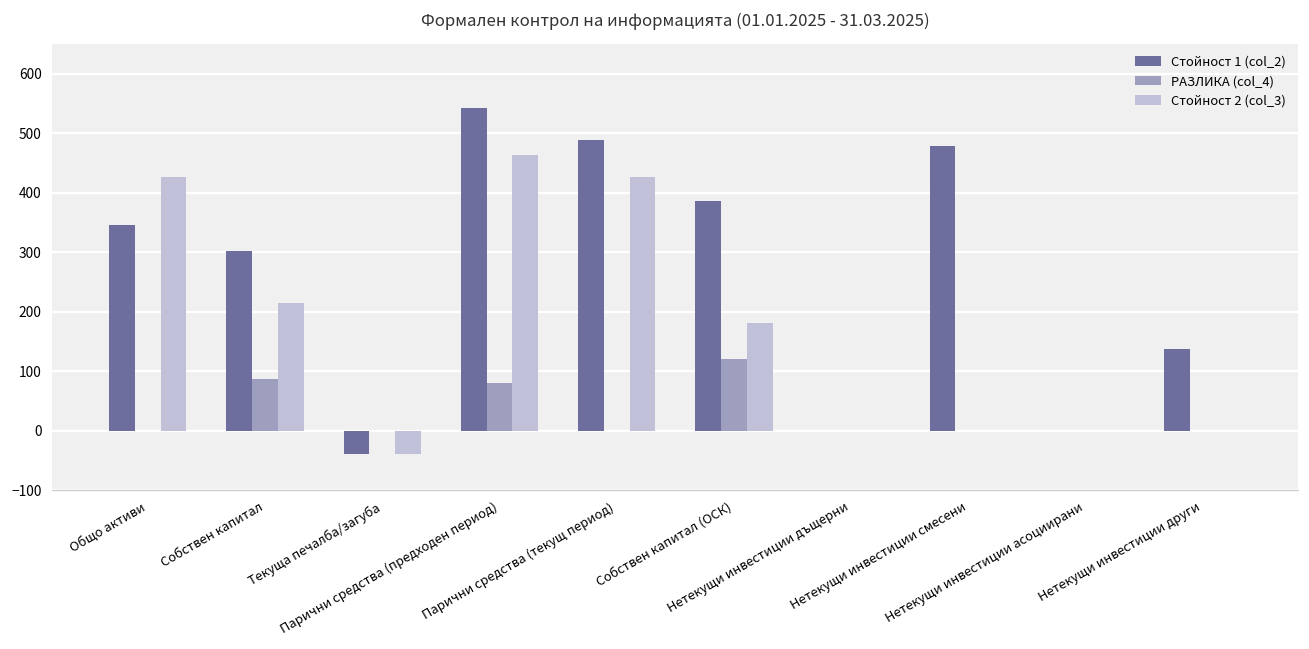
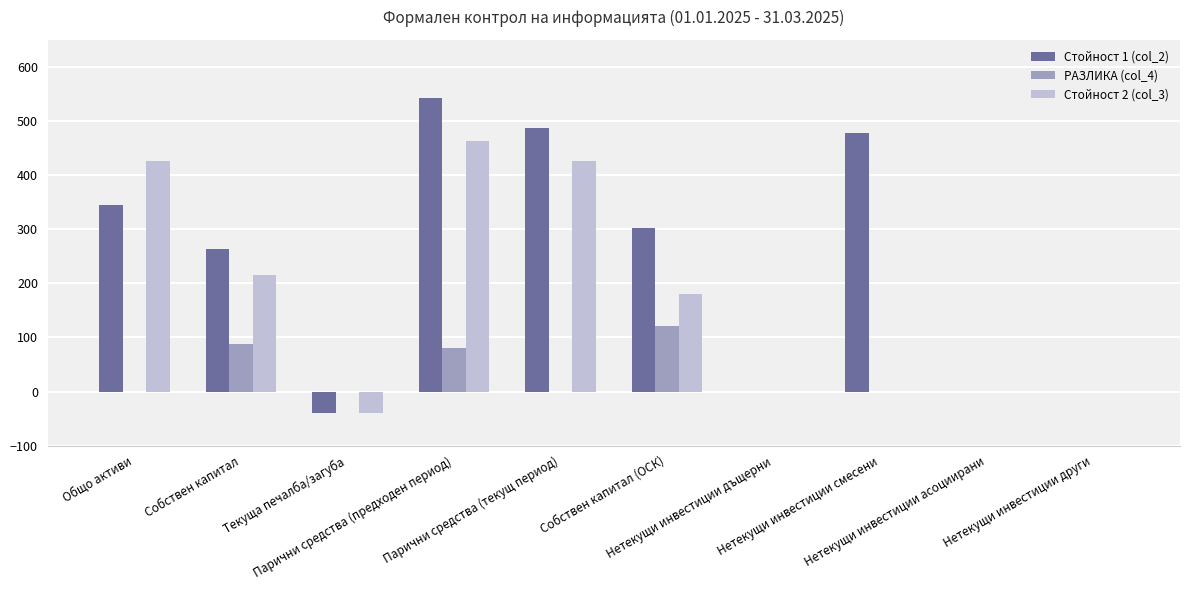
  {
    "Стойност 1 (col_2)": {
      "Общо активи": 350,
-     "Собствен капитал": 300,
+     "Собствен капитал": 260,
      "Текуща печалба/загуба": -40,
      "Парични средства (предходен период)": 540,
      "Парични средства (текущ период)": 490,
-     "Собствен капитал (ОСК)": 390,
+     "Собствен капитал (ОСК)": 300,
      "Нетекущи инвестиции дъщерни": 0,
      "Нетекущи инвестиции смесени": 480,
      "Нетекущи инвестиции асоциирани": 0,
-     "Нетекущи инвестиции други": 140
+     "Нетекущи инвестиции други": 0
    }
  }
